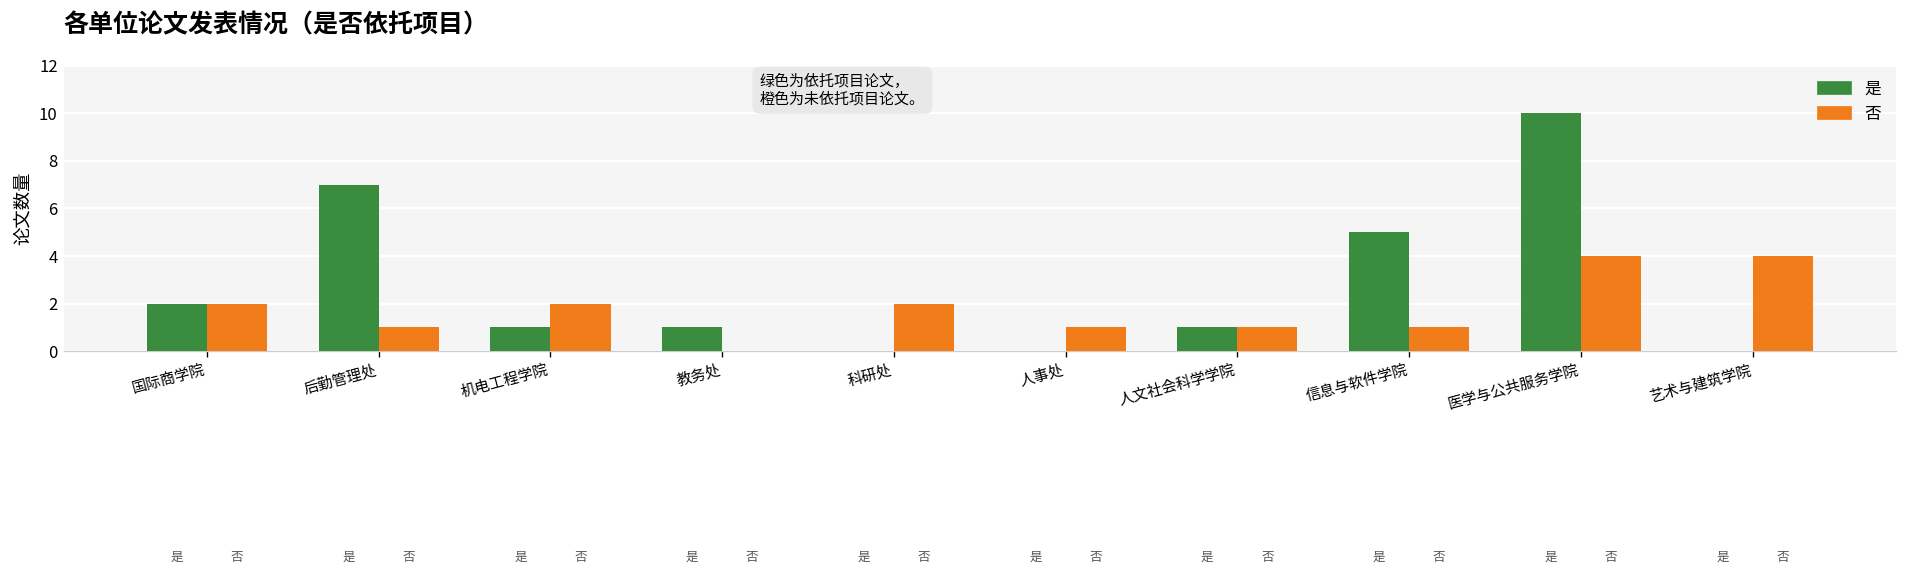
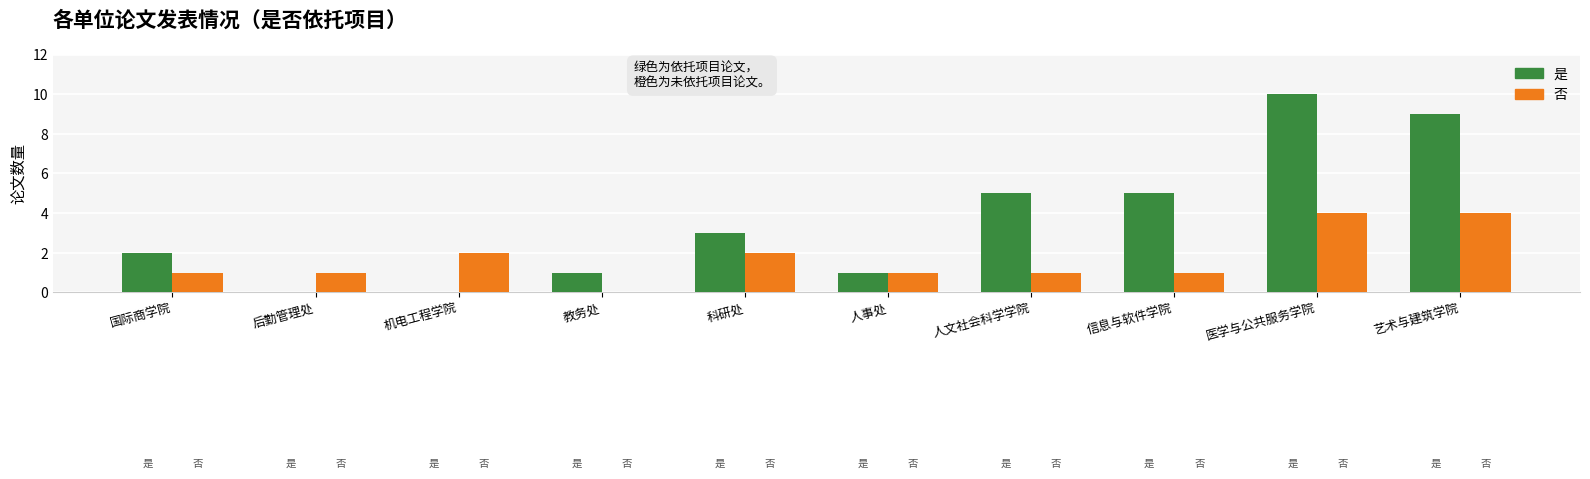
  {
    "是": {
      "国际商学院": 2,
-     "后勤管理处": 7,
-     "机电工程学院": 1,
+     "后勤管理处": 0,
+     "机电工程学院": 0,
      "教务处": 1,
-     "科研处": 0,
-     "人事处": 0,
-     "人文社会科学学院": 1,
+     "科研处": 3,
+     "人事处": 1,
+     "人文社会科学学院": 5,
      "信息与软件学院": 5,
      "医学与公共服务学院": 10,
-     "艺术与建筑学院": 0
+     "艺术与建筑学院": 9
    },
    "否": {
-     "国际商学院": 2,
+     "国际商学院": 1,
      "后勤管理处": 1,
      "机电工程学院": 2,
      "教务处": 0,
      "科研处": 2,
      "人事处": 1,
      "人文社会科学学院": 1,
      "信息与软件学院": 1,
      "医学与公共服务学院": 4,
      "艺术与建筑学院": 4
    }
  }
